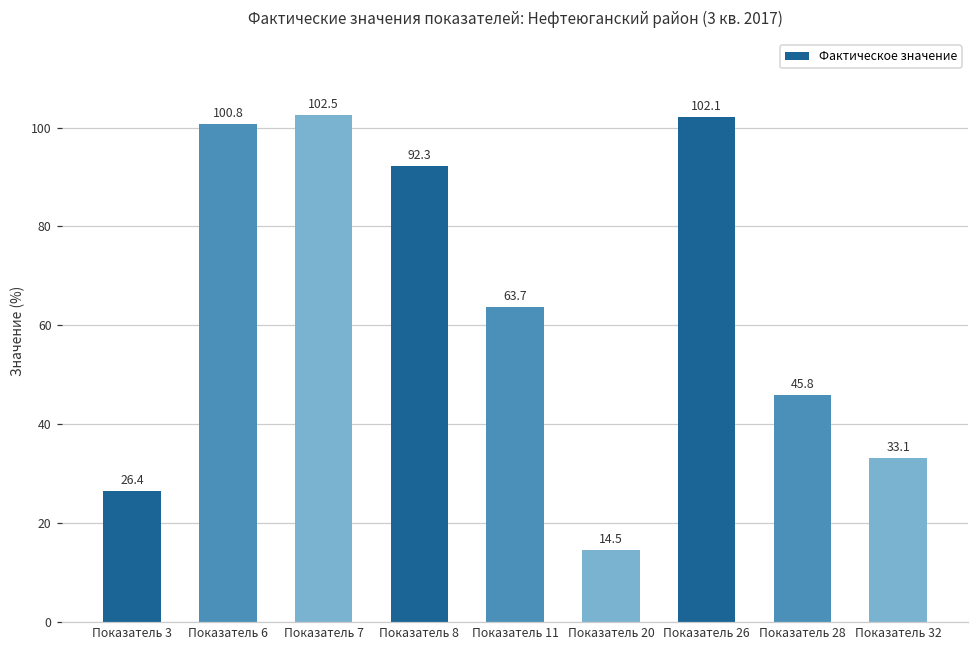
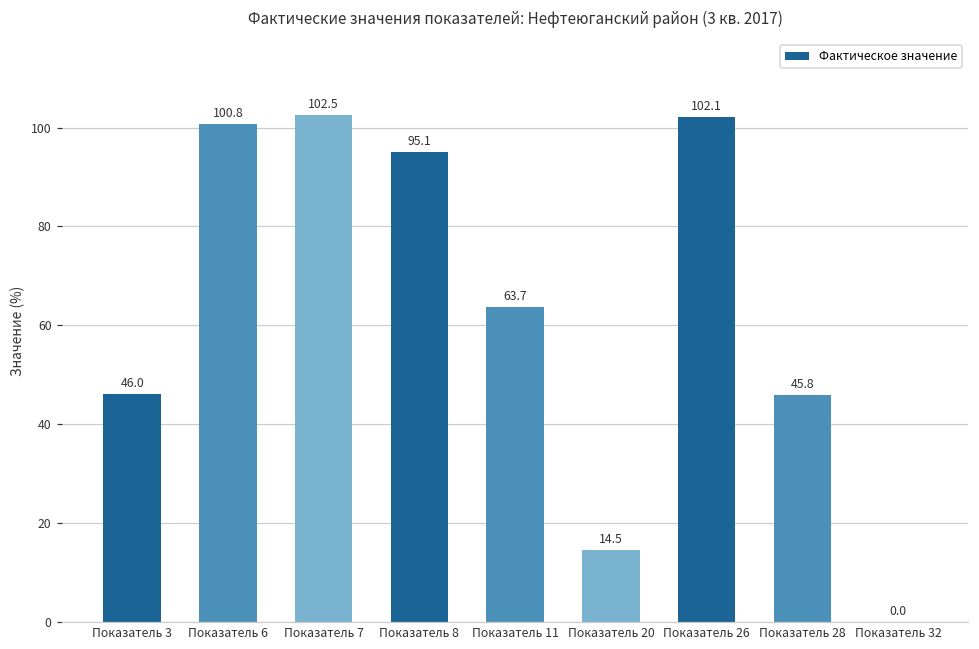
  {
-   "Показатель 3": 26.4,
+   "Показатель 3": 46.0,
    "Показатель 6": 100.8,
    "Показатель 7": 102.5,
-   "Показатель 8": 92.3,
+   "Показатель 8": 95.1,
    "Показатель 11": 63.7,
    "Показатель 20": 14.5,
    "Показатель 26": 102.1,
    "Показатель 28": 45.8,
-   "Показатель 32": 33.1
+   "Показатель 32": 0.0
  }
